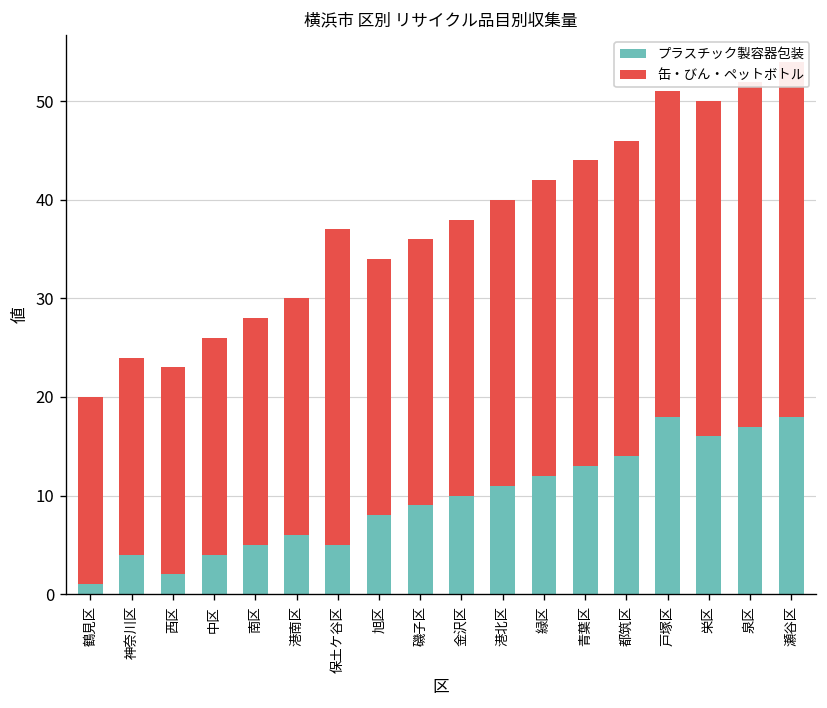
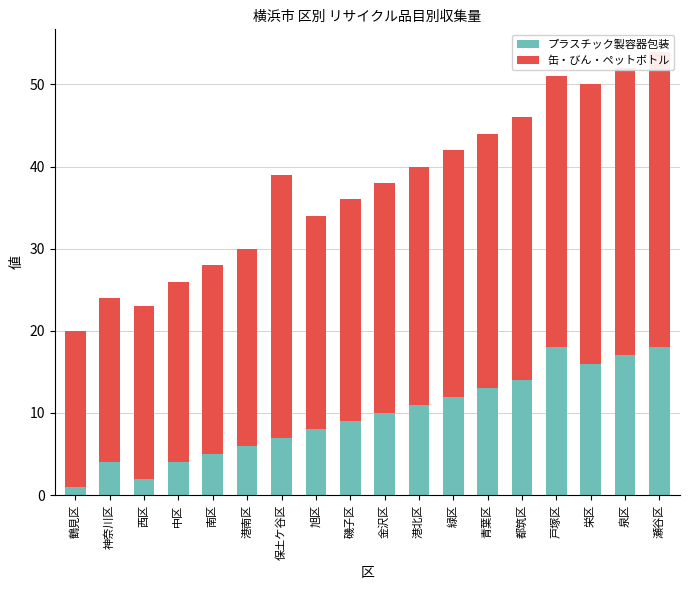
  {
    "プラスチック製容器包装": {
      "鶴見区": 1,
      "神奈川区": 4,
      "西区": 2,
      "中区": 4,
      "南区": 5,
      "港南区": 6,
-     "保土ケ谷区": 5,
+     "保土ケ谷区": 7,
      "旭区": 8,
      "磯子区": 9,
      "金沢区": 10,
      "港北区": 11,
      "緑区": 12,
      "青葉区": 13,
      "都筑区": 14,
      "戸塚区": 18,
      "栄区": 16,
      "泉区": 17,
      "瀬谷区": 18
    },
    "缶・びん・ペットボトル": {
      "鶴見区": 19,
      "神奈川区": 20,
      "西区": 21,
      "中区": 22,
      "南区": 23,
      "港南区": 24,
      "保土ケ谷区": 32,
      "旭区": 26,
      "磯子区": 27,
      "金沢区": 28,
      "港北区": 29,
      "緑区": 30,
      "青葉区": 31,
      "都筑区": 32,
      "戸塚区": 33,
      "栄区": 34
    }
  }
